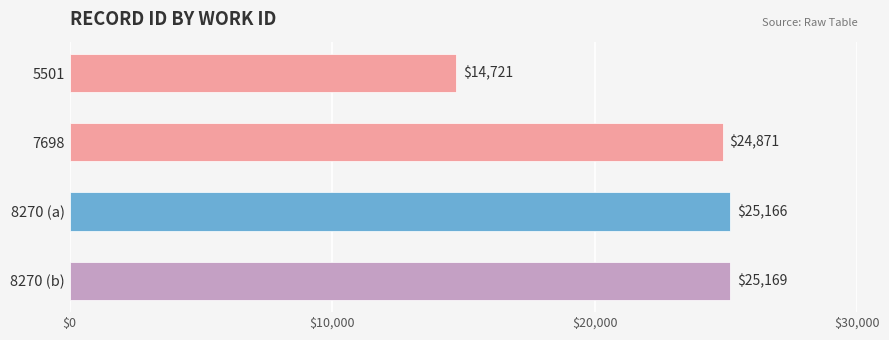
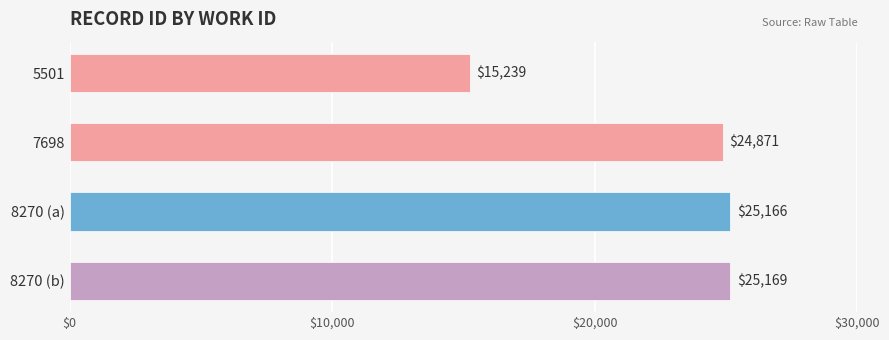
  {
-   "5501": "$14,721",
+   "5501": "$15,239",
    "7698": "$24,871",
    "8270 (a)": "$25,166",
    "8270 (b)": "$25,169"
  }
